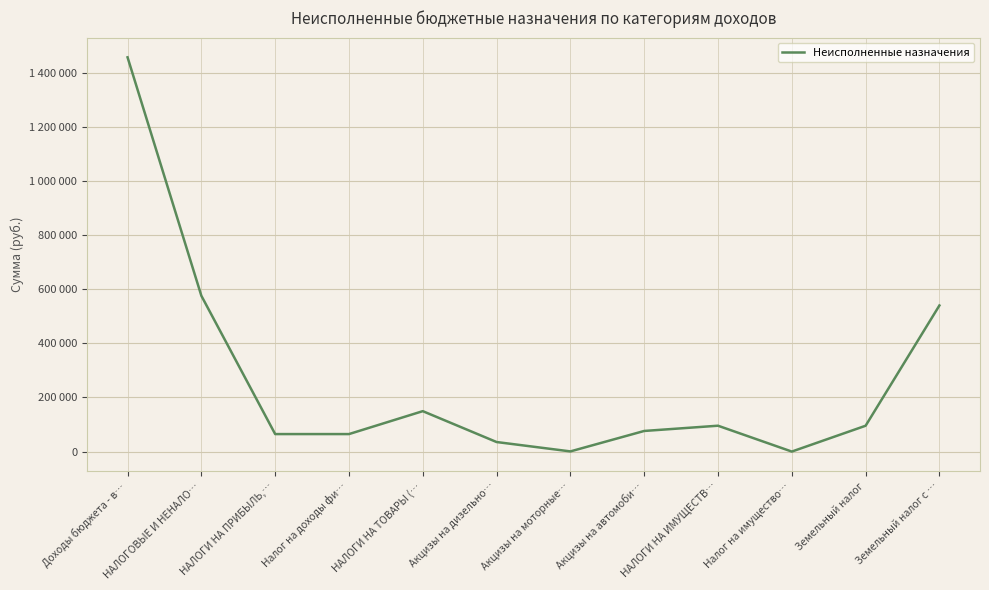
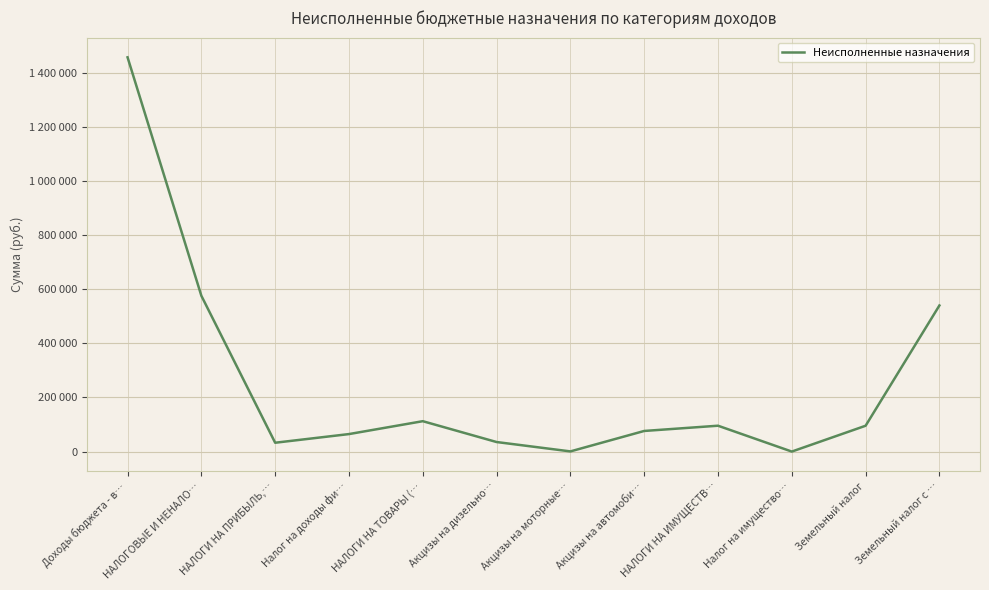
  {
    "Доходы бюджета - в…": 1460000,
    "НАЛОГОВЫЕ И НЕНАЛО…": 580000,
-   "НАЛОГИ НА ПРИБЫЛЬ,…": 60000,
+   "НАЛОГИ НА ПРИБЫЛЬ,…": 30000,
    "Налог на доходы фи…": 60000,
-   "НАЛОГИ НА ТОВАРЫ (…": 150000,
+   "НАЛОГИ НА ТОВАРЫ (…": 110000,
    "Акцизы на дизельно…": 40000,
    "Акцизы на моторные…": 0,
    "Акцизы на автомоби…": 80000,
    "НАЛОГИ НА ИМУЩЕСТВ…": 100000,
    "Налог на имущество…": 0,
    "Земельный налог": 100000,
    "Земельный налог с …": 540000
  }
